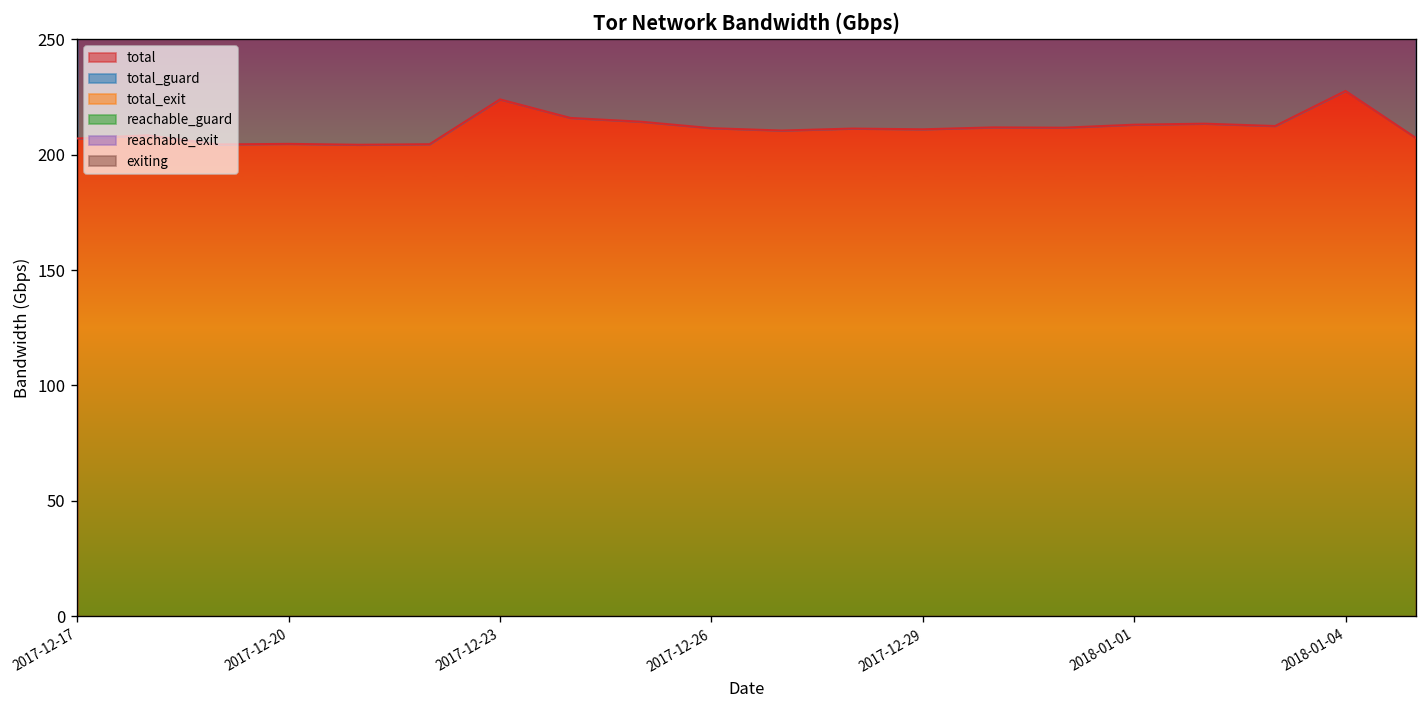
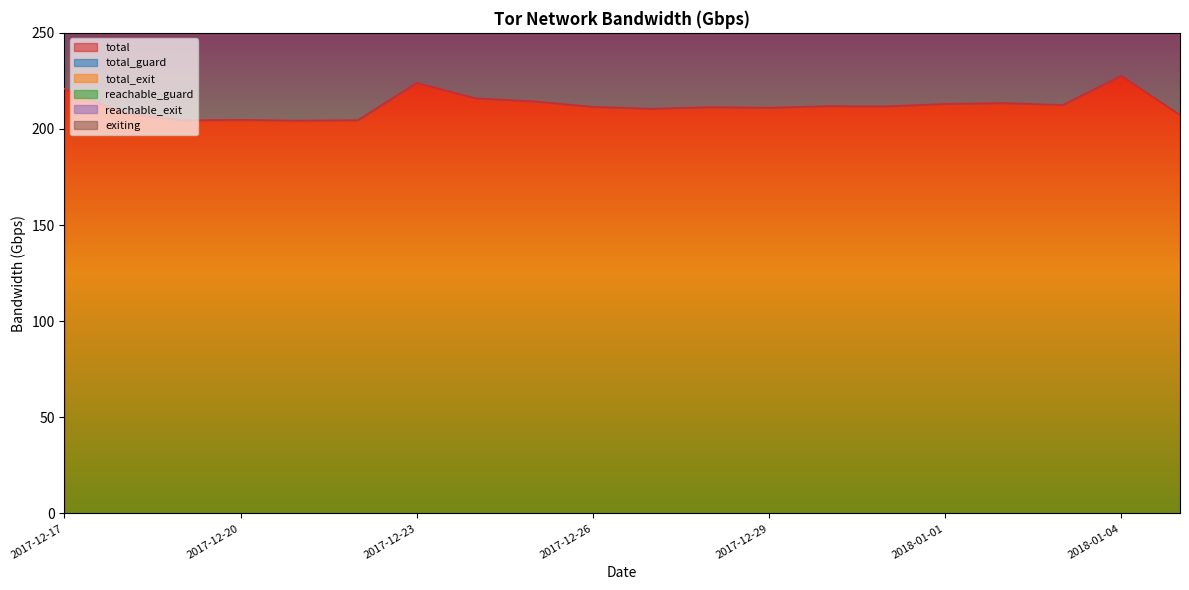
  {
    "total": {
-     "2017-12-17": 207,
+     "2017-12-17": 221,
      "2017-12-20": 205,
      "2017-12-23": 224,
      "2017-12-26": 212,
      "2017-12-29": 211,
      "2018-01-01": 213,
      "2018-01-04": 228
    }
  }
